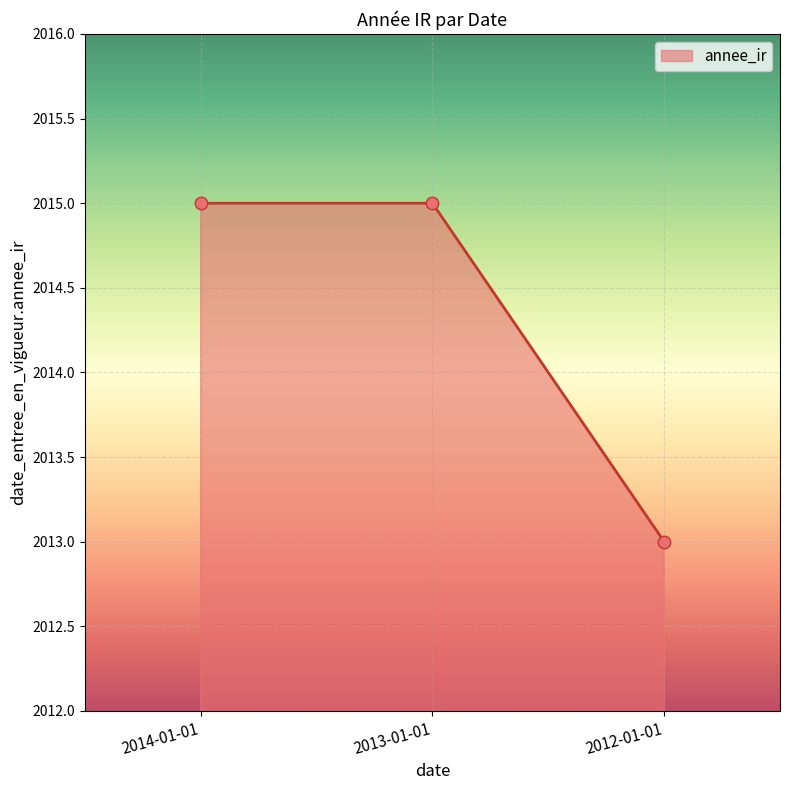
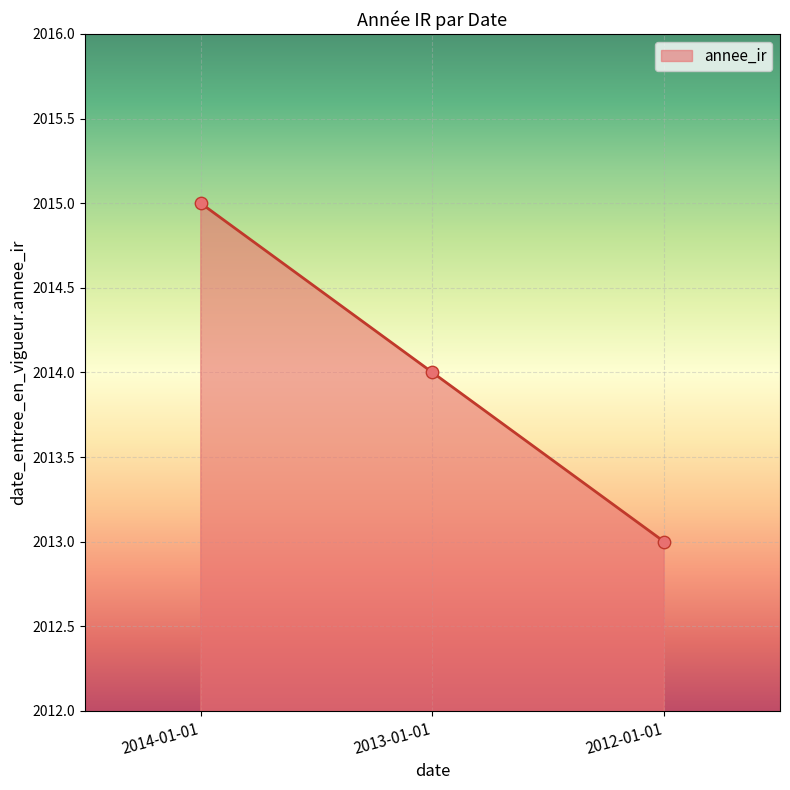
  {
    "2014-01-01": 2015,
-   "2013-01-01": 2015,
+   "2013-01-01": 2014,
    "2012-01-01": 2013
  }
